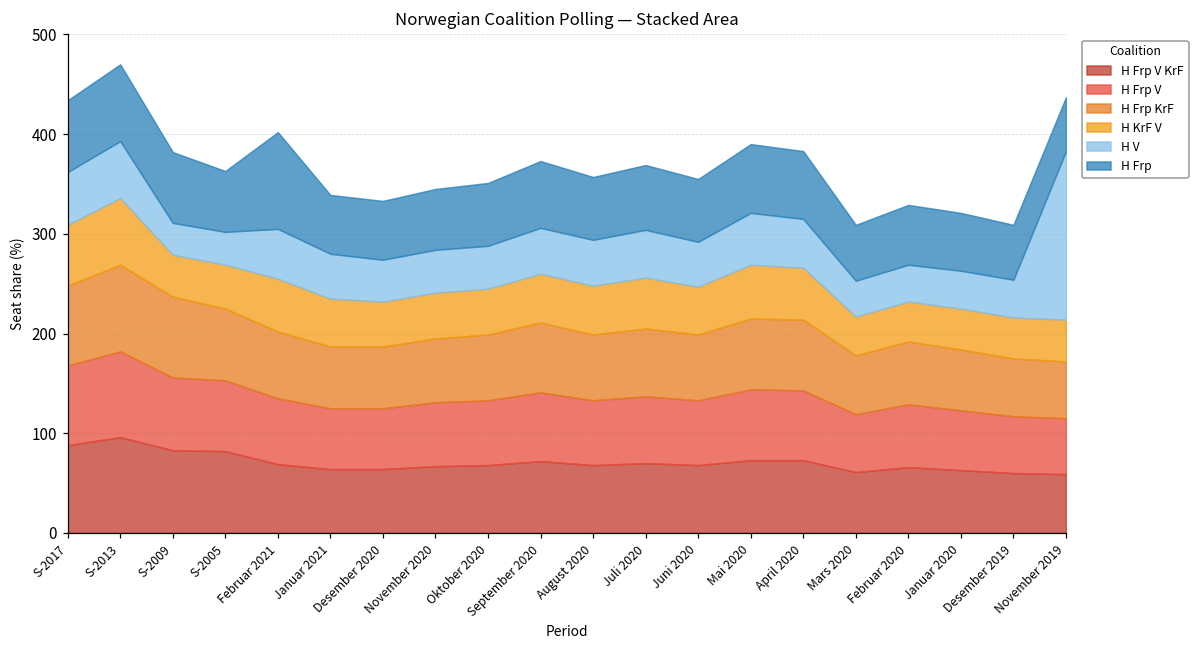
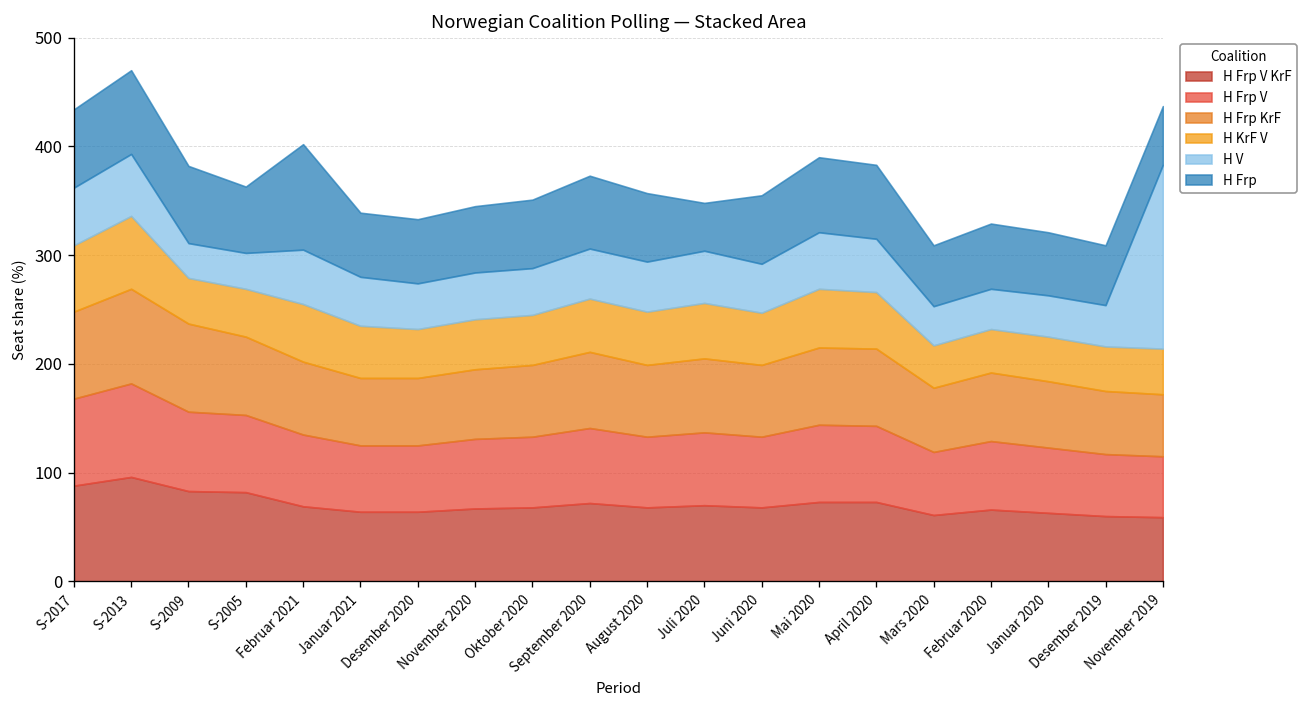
  {
    "H V": {
      "S-2017": 50,
      "S-2013": 60,
      "S-2009": 30,
      "S-2005": 30,
      "Februar 2021": 50,
      "Januar 2021": 50,
      "Desember 2020": 40,
      "November 2020": 40,
      "Oktober 2020": 40,
      "September 2020": 50,
      "August 2020": 50,
      "Juli 2020": 50,
      "Juni 2020": 50,
      "Mai 2020": 50,
      "April 2020": 50,
      "Mars 2020": 40,
      "Februar 2020": 40,
      "Januar 2020": 40,
      "Desember 2019": 40,
      "November 2019": 170
    },
    "H Frp": {
      "S-2017": 70,
      "S-2013": 80,
      "S-2009": 70,
      "S-2005": 60,
      "Februar 2021": 100,
      "Januar 2021": 60,
      "Desember 2020": 60,
      "November 2020": 60,
      "Oktober 2020": 60,
      "September 2020": 70,
      "August 2020": 60,
-     "Juli 2020": 70,
+     "Juli 2020": 40,
      "Juni 2020": 60,
      "Mai 2020": 70,
      "April 2020": 70,
      "Mars 2020": 60,
      "Februar 2020": 60,
      "Januar 2020": 60,
      "Desember 2019": 60,
      "November 2019": 50
    }
  }
